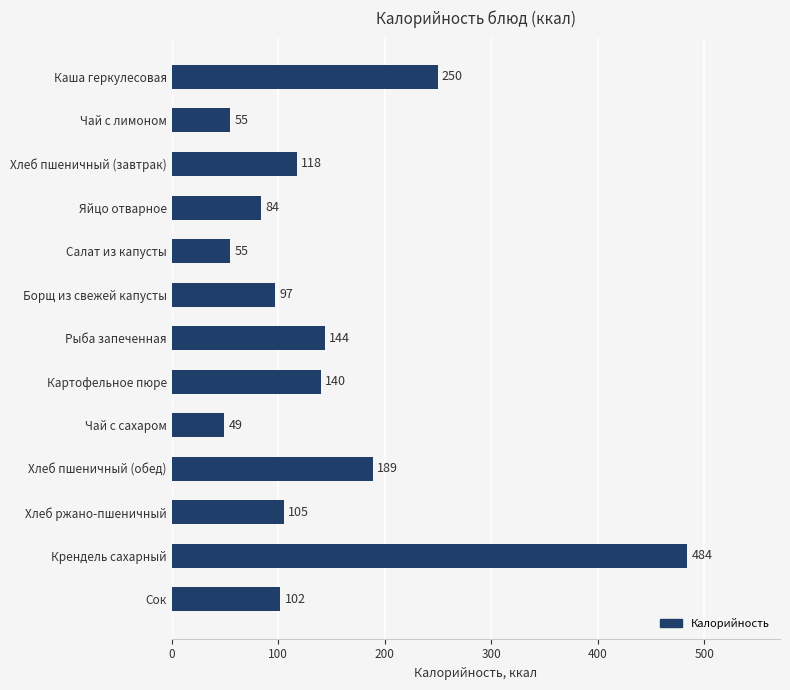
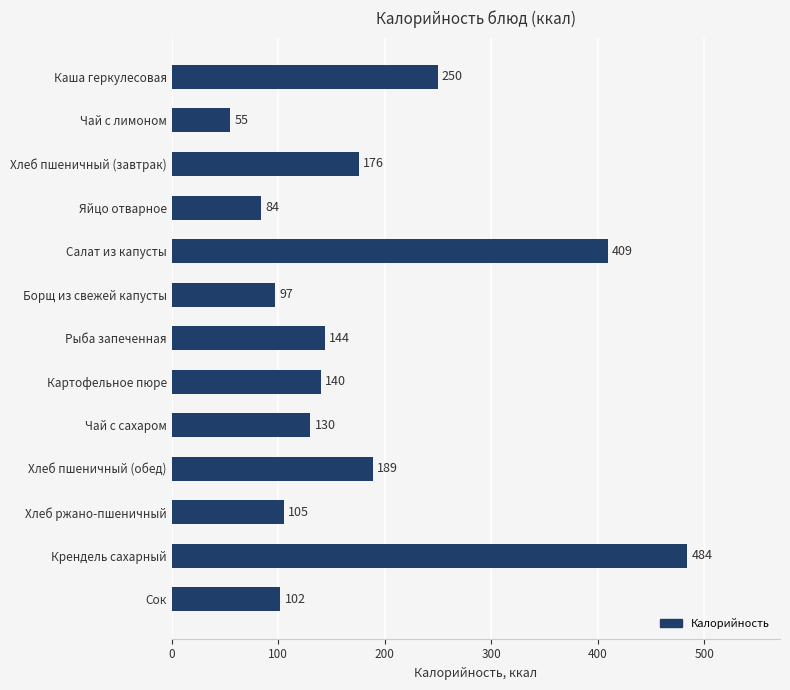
  {
    "Каша геркулесовая": 250,
    "Чай с лимоном": 55,
-   "Хлеб пшеничный (завтрак)": 118,
+   "Хлеб пшеничный (завтрак)": 176,
    "Яйцо отварное": 84,
-   "Салат из капусты": 55,
+   "Салат из капусты": 409,
    "Борщ из свежей капусты": 97,
    "Рыба запеченная": 144,
    "Картофельное пюре": 140,
-   "Чай с сахаром": 49,
+   "Чай с сахаром": 130,
    "Хлеб пшеничный (обед)": 189,
    "Хлеб ржано-пшеничный": 105,
    "Крендель сахарный": 484,
    "Сок": 102
  }
